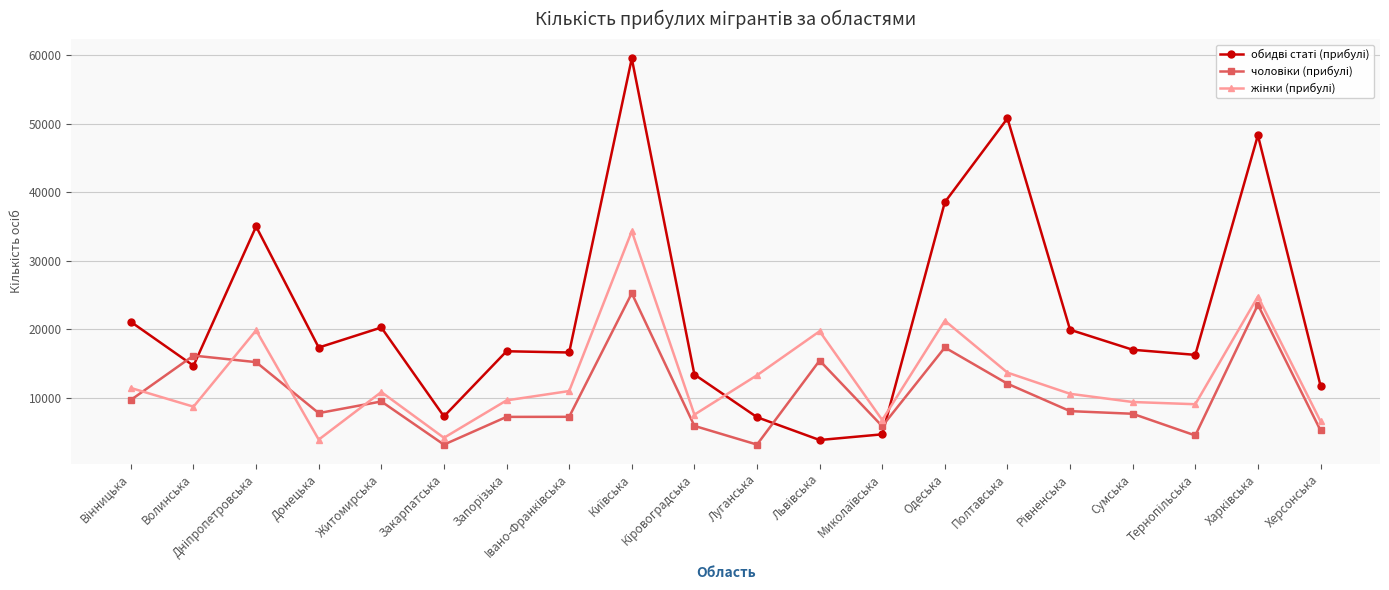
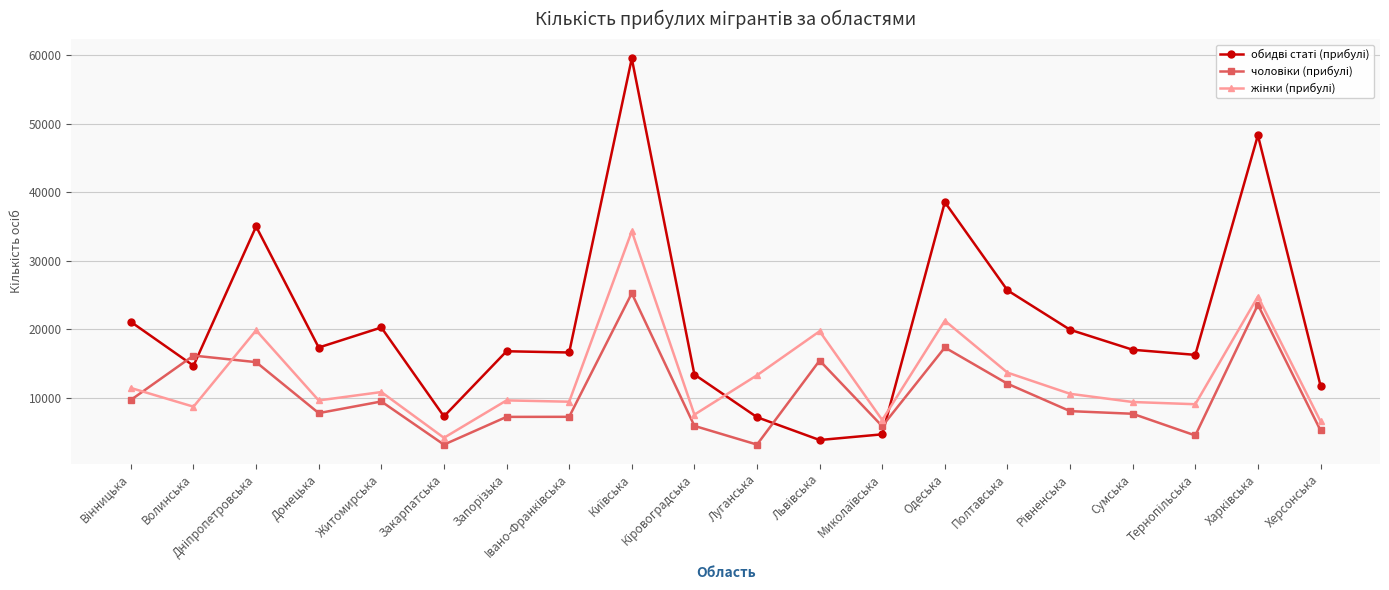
  {
    "обидві статі (прибулі)": {
      "Вінницька": 21000,
      "Волинська": 15000,
      "Дніпропетровська": 35000,
      "Донецька": 17000,
      "Житомирська": 20000,
      "Закарпатська": 7000,
      "Запорізька": 17000,
      "Івано-Франківська": 17000,
      "Київська": 60000,
      "Кіровоградська": 13000,
      "Луганська": 7000,
      "Львівська": 4000,
      "Миколаївська": 5000,
      "Одеська": 39000,
-     "Полтавська": 51000,
+     "Полтавська": 26000,
      "Рівненська": 20000,
      "Сумська": 17000,
      "Тернопільська": 16000,
      "Харківська": 48000,
      "Херсонська": 12000
    },
    "чоловіки (прибулі)": {
      "Вінницька": 10000,
      "Волинська": 16000,
      "Дніпропетровська": 15000,
      "Донецька": 8000,
      "Житомирська": 9000,
      "Закарпатська": 3000,
      "Запорізька": 7000,
      "Івано-Франківська": 7000,
      "Київська": 25000,
      "Кіровоградська": 6000,
      "Луганська": 3000,
      "Львівська": 15000,
      "Миколаївська": 6000,
      "Одеська": 17000,
      "Полтавська": 12000,
      "Рівненська": 8000,
      "Сумська": 8000,
      "Тернопільська": 4000,
      "Харківська": 24000,
      "Херсонська": 5000
    },
    "жінки (прибулі)": {
      "Вінницька": 11000,
      "Волинська": 9000,
      "Дніпропетровська": 20000,
-     "Донецька": 4000,
+     "Донецька": 10000,
      "Житомирська": 11000,
      "Закарпатська": 4000,
      "Запорізька": 10000,
-     "Івано-Франківська": 11000,
+     "Івано-Франківська": 9000,
      "Київська": 34000,
      "Кіровоградська": 8000,
      "Луганська": 13000,
      "Львівська": 20000,
      "Миколаївська": 7000,
      "Одеська": 21000,
      "Полтавська": 14000,
      "Рівненська": 11000,
      "Сумська": 9000,
      "Тернопільська": 9000,
      "Харківська": 25000,
      "Херсонська": 7000
    }
  }
